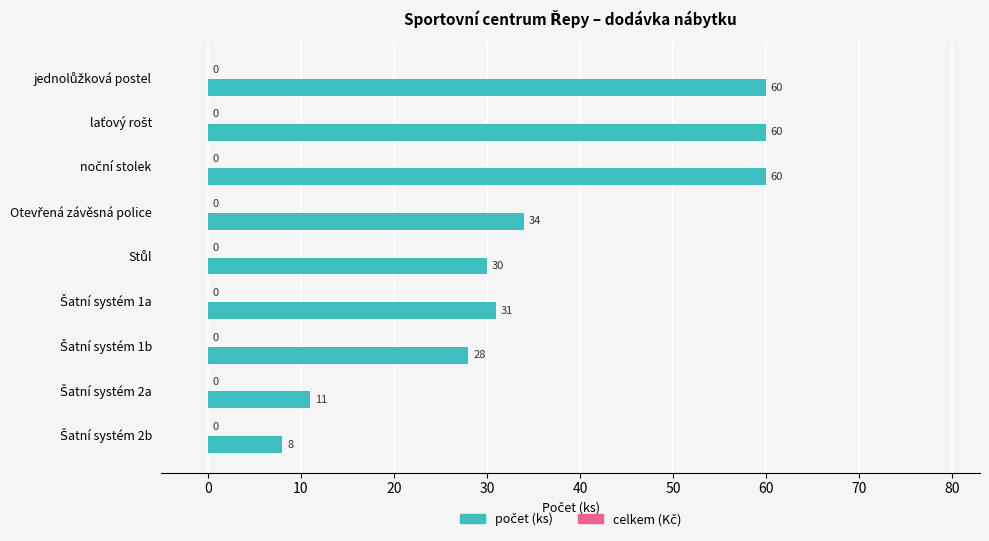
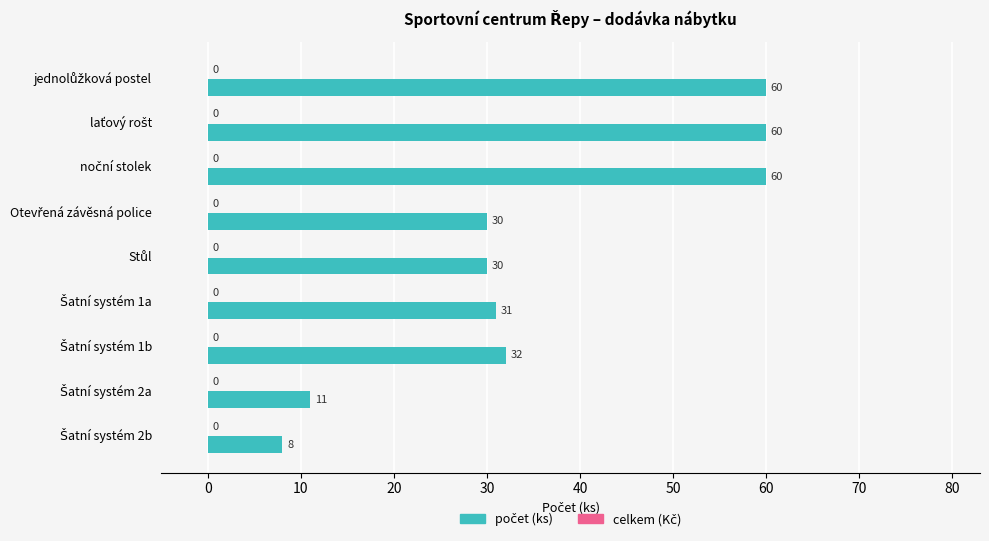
  {
    "počet (ks)": {
      "jednolůžková postel": 60,
      "laťový rošt": 60,
      "noční stolek": 60,
-     "Otevřená závěsná police": 34,
+     "Otevřená závěsná police": 30,
      "Stůl": 30,
      "Šatní systém 1a": 31,
-     "Šatní systém 1b": 28,
+     "Šatní systém 1b": 32,
      "Šatní systém 2a": 11,
      "Šatní systém 2b": 8
    },
    "celkem (Kč)": {
      "jednolůžková postel": 0,
      "laťový rošt": 0,
      "noční stolek": 0,
      "Otevřená závěsná police": 0,
      "Stůl": 0,
      "Šatní systém 1a": 0,
      "Šatní systém 1b": 0,
      "Šatní systém 2a": 0,
      "Šatní systém 2b": 0
    }
  }
